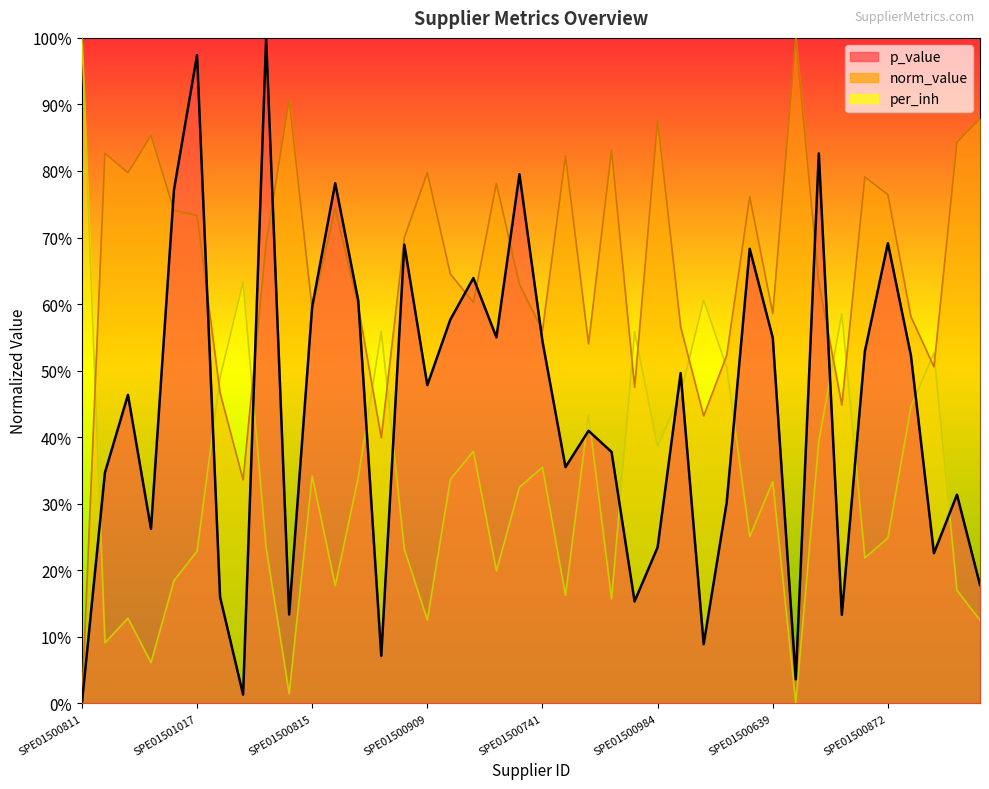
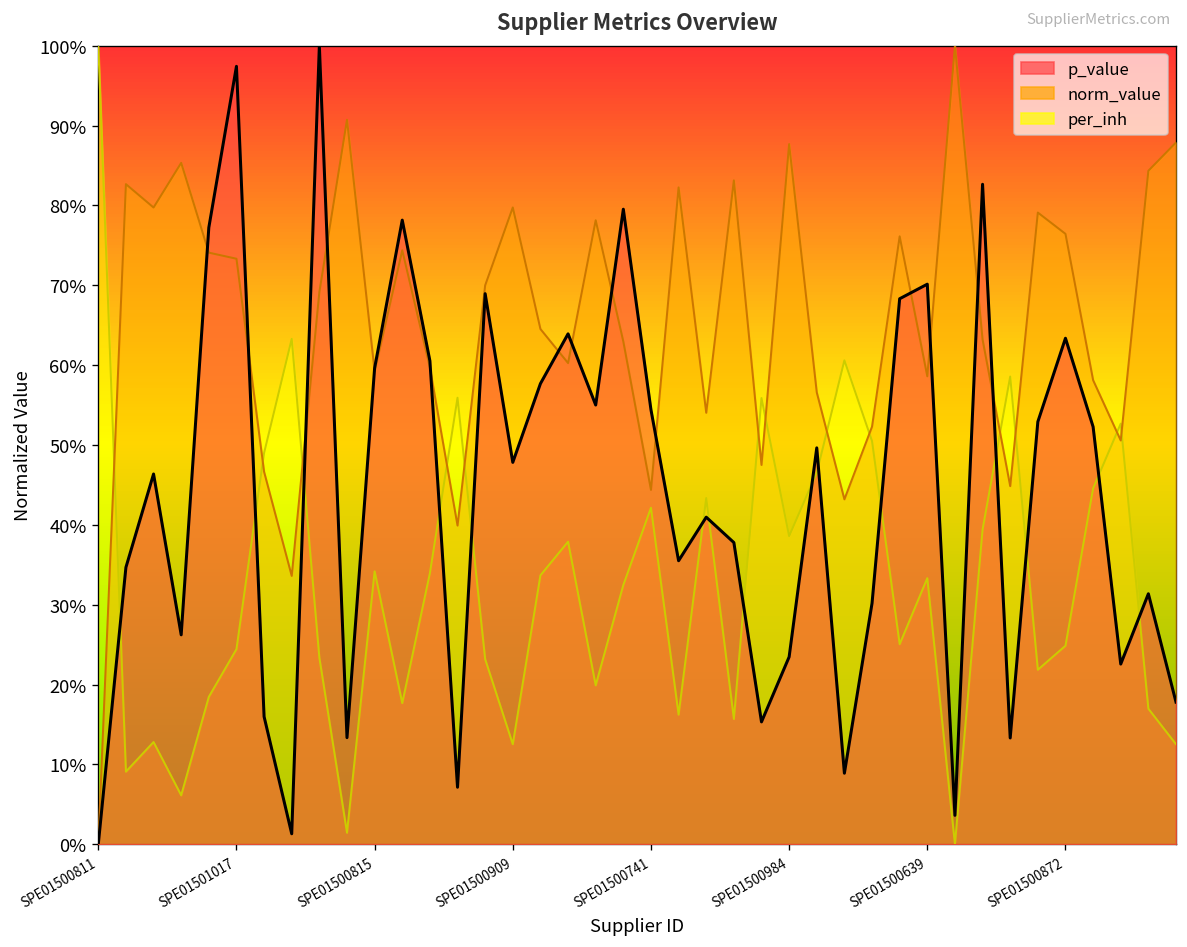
  {
    "per_inh": {
      "SPE01500811": "100%",
-     "SPE01501017": "23%",
+     "SPE01501017": "24%",
      "SPE01500815": "34%",
      "SPE01500909": "13%",
-     "SPE01500741": "35%",
+     "SPE01500741": "42%",
      "SPE01500984": "39%",
      "SPE01500639": "33%",
      "SPE01500872": "25%"
    },
    "norm_value": {
      "SPE01501017": "73%",
      "SPE01500815": "59%",
      "SPE01500909": "80%",
-     "SPE01500741": "56%",
+     "SPE01500741": "44%",
      "SPE01500984": "88%",
      "SPE01500639": "59%",
      "SPE01500872": "76%"
    },
    "p_value": {
      "SPE01501017": "97%",
      "SPE01500815": "60%",
      "SPE01500909": "48%",
      "SPE01500741": "54%",
      "SPE01500984": "23%",
-     "SPE01500639": "55%",
-     "SPE01500872": "69%"
+     "SPE01500639": "70%",
+     "SPE01500872": "63%"
    }
  }
